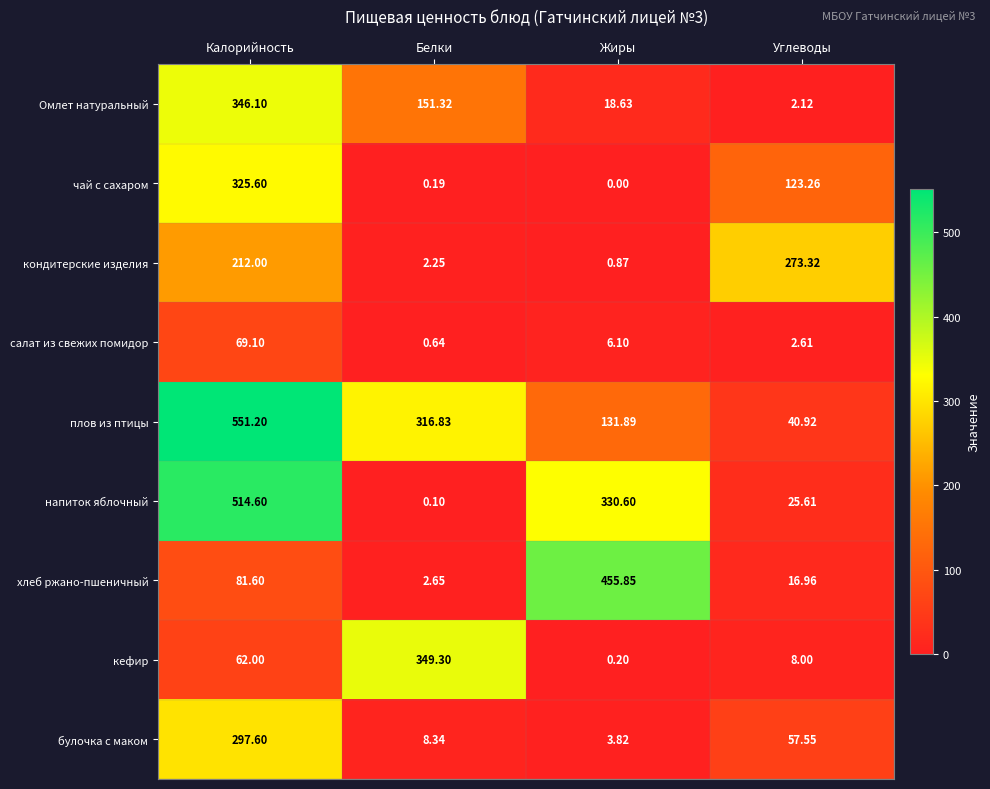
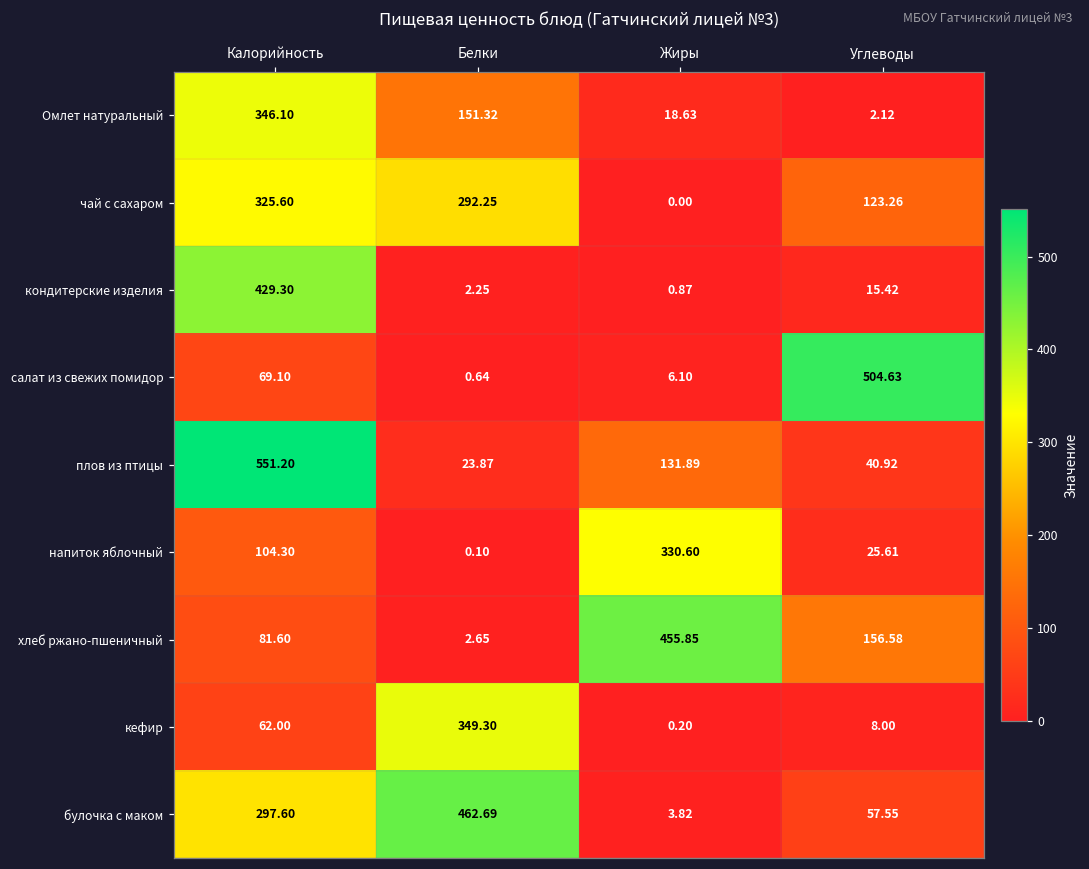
  {
    "Омлет натуральный": {
      "Калорийность": 346.10,
      "Белки": 151.32,
      "Жиры": 18.63,
      "Углеводы": 2.12
    },
    "чай с сахаром": {
      "Калорийность": 325.60,
-     "Белки": 0.19,
+     "Белки": 292.25,
      "Жиры": 0.00,
      "Углеводы": 123.26
    },
    "кондитерские изделия": {
-     "Калорийность": 212.00,
+     "Калорийность": 429.30,
      "Белки": 2.25,
      "Жиры": 0.87,
-     "Углеводы": 273.32
+     "Углеводы": 15.42
    },
    "салат из свежих помидор": {
      "Калорийность": 69.10,
      "Белки": 0.64,
      "Жиры": 6.10,
-     "Углеводы": 2.61
+     "Углеводы": 504.63
    },
    "плов из птицы": {
      "Калорийность": 551.20,
-     "Белки": 316.83,
+     "Белки": 23.87,
      "Жиры": 131.89,
      "Углеводы": 40.92
    },
    "напиток яблочный": {
-     "Калорийность": 514.60,
+     "Калорийность": 104.30,
      "Белки": 0.10,
      "Жиры": 330.60,
      "Углеводы": 25.61
    },
    "хлеб ржано-пшеничный": {
      "Калорийность": 81.60,
      "Белки": 2.65,
      "Жиры": 455.85,
-     "Углеводы": 16.96
+     "Углеводы": 156.58
    },
    "кефир": {
      "Калорийность": 62.00,
      "Белки": 349.30,
      "Жиры": 0.20,
      "Углеводы": 8.00
    },
    "булочка с маком": {
      "Калорийность": 297.60,
-     "Белки": 8.34,
+     "Белки": 462.69,
      "Жиры": 3.82,
      "Углеводы": 57.55
    }
  }
